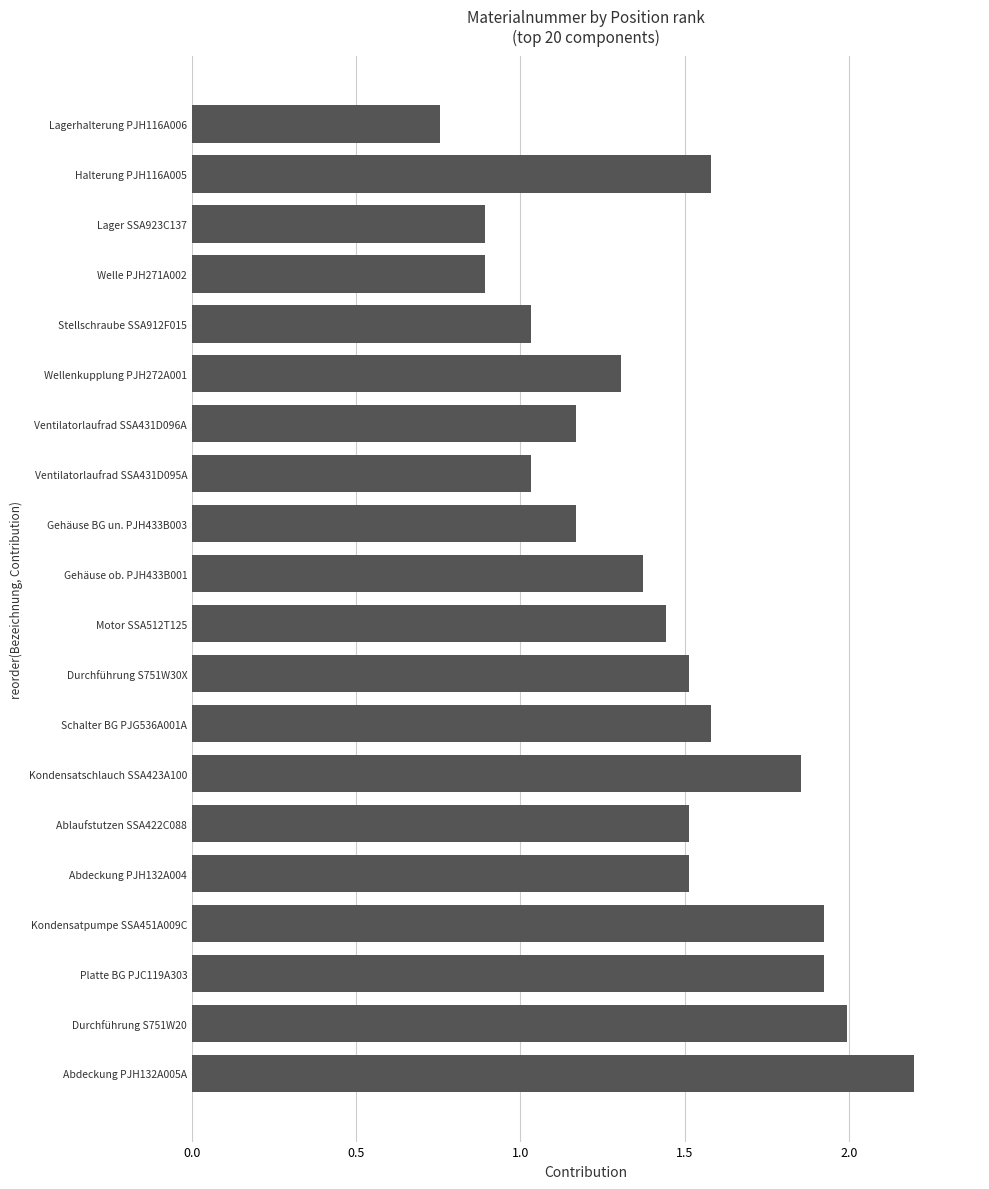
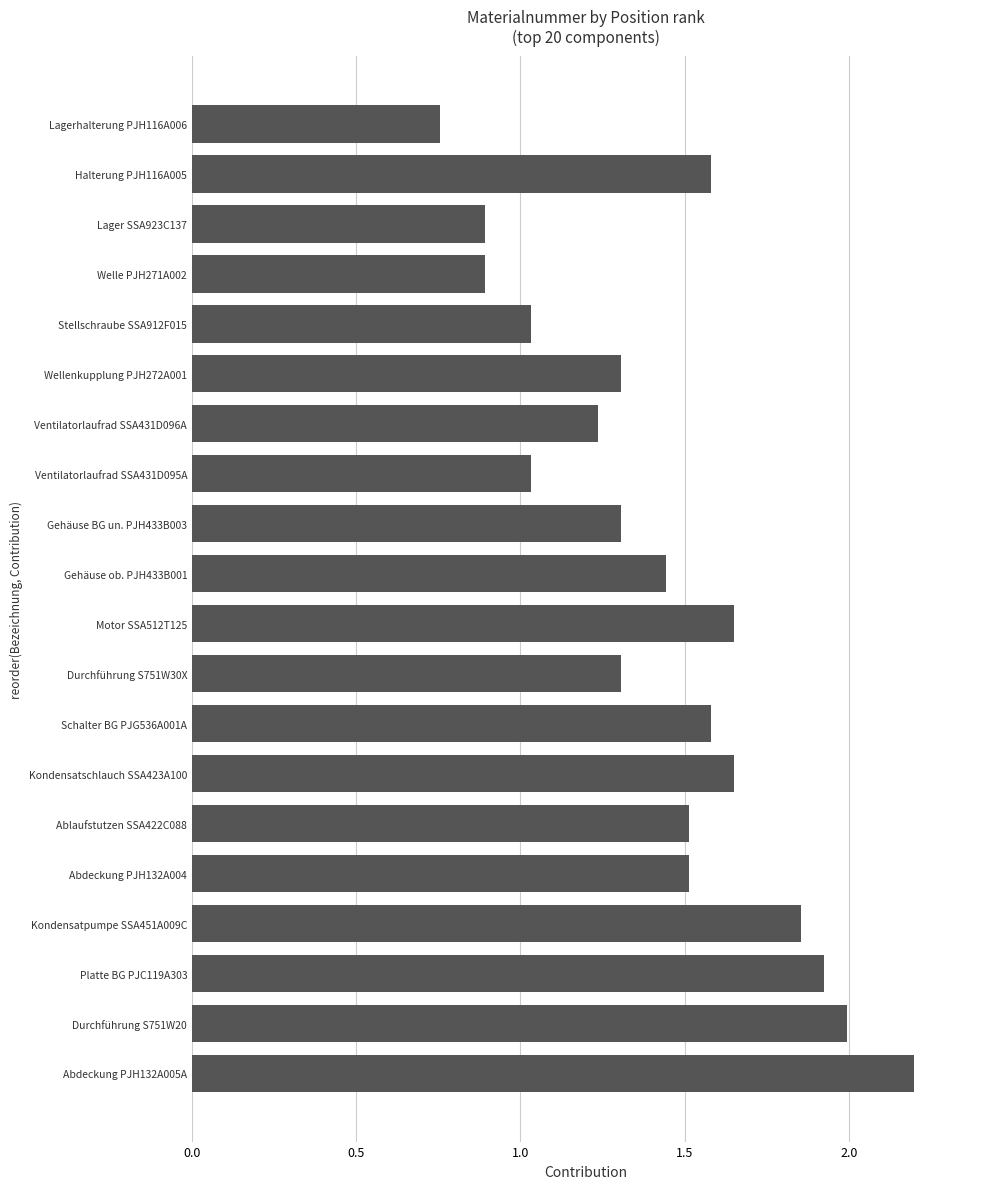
  {
    "Lagerhalterung PJH116A006": 0.76,
    "Halterung PJH116A005": 1.58,
    "Lager SSA923C137": 0.89,
    "Welle PJH271A002": 0.89,
    "Stellschraube SSA912F015": 1.03,
    "Wellenkupplung PJH272A001": 1.31,
-   "Ventilatorlaufrad SSA431D096A": 1.17,
+   "Ventilatorlaufrad SSA431D096A": 1.24,
    "Ventilatorlaufrad SSA431D095A": 1.03,
-   "Gehäuse BG un. PJH433B003": 1.17,
-   "Gehäuse ob. PJH433B001": 1.38,
-   "Motor SSA512T125": 1.44,
-   "Durchführung S751W30X": 1.51,
+   "Gehäuse BG un. PJH433B003": 1.31,
+   "Gehäuse ob. PJH433B001": 1.44,
+   "Motor SSA512T125": 1.65,
+   "Durchführung S751W30X": 1.31,
    "Schalter BG PJG536A001A": 1.58,
-   "Kondensatschlauch SSA423A100": 1.86,
+   "Kondensatschlauch SSA423A100": 1.65,
    "Ablaufstutzen SSA422C088": 1.51,
    "Abdeckung PJH132A004": 1.51,
-   "Kondensatpumpe SSA451A009C": 1.93,
+   "Kondensatpumpe SSA451A009C": 1.86,
    "Platte BG PJC119A303": 1.93,
    "Durchführung S751W20": 1.99,
    "Abdeckung PJH132A005A": 2.20
  }
